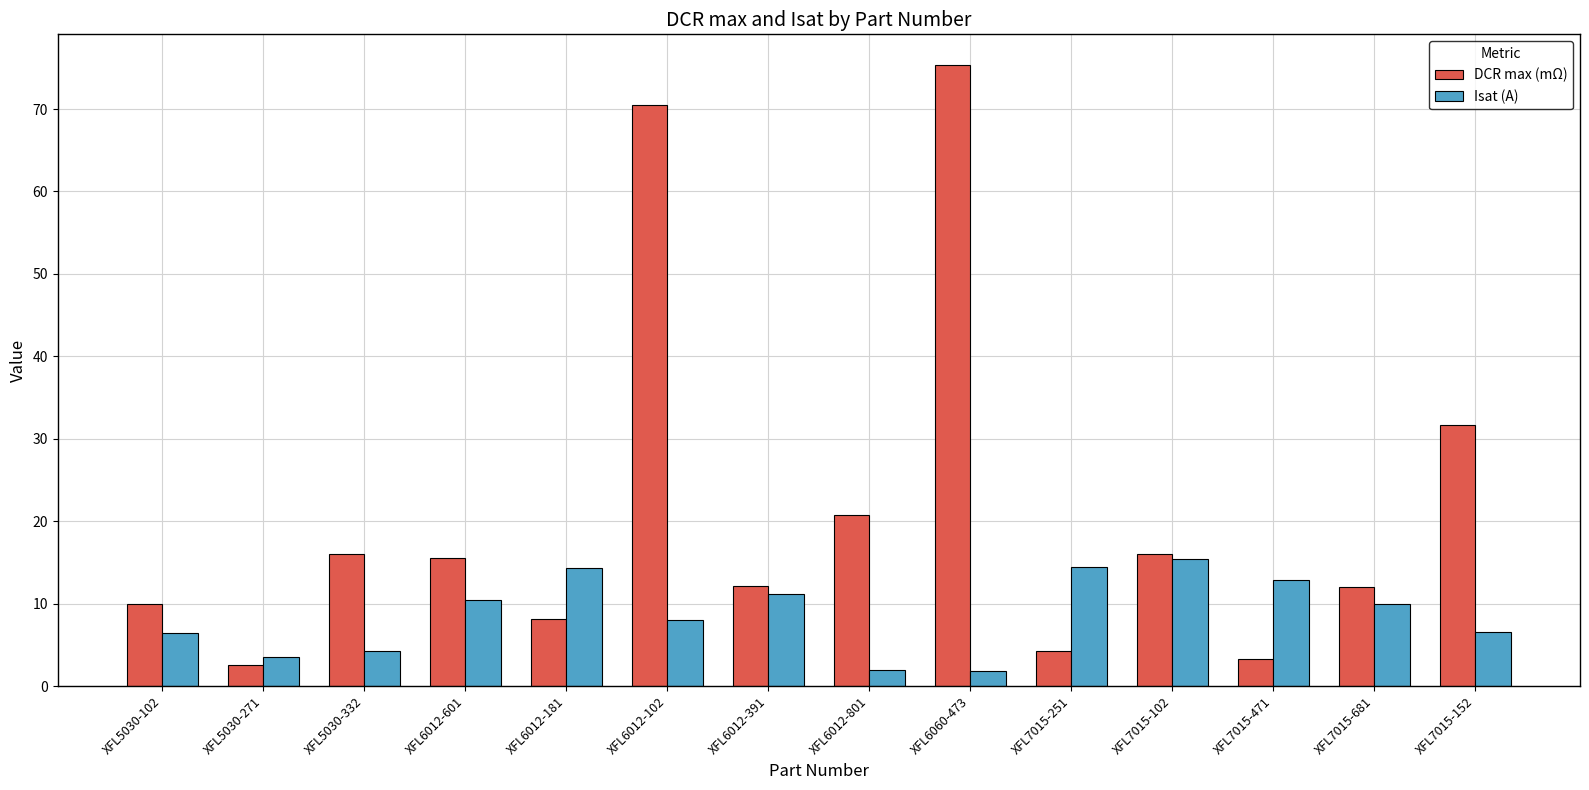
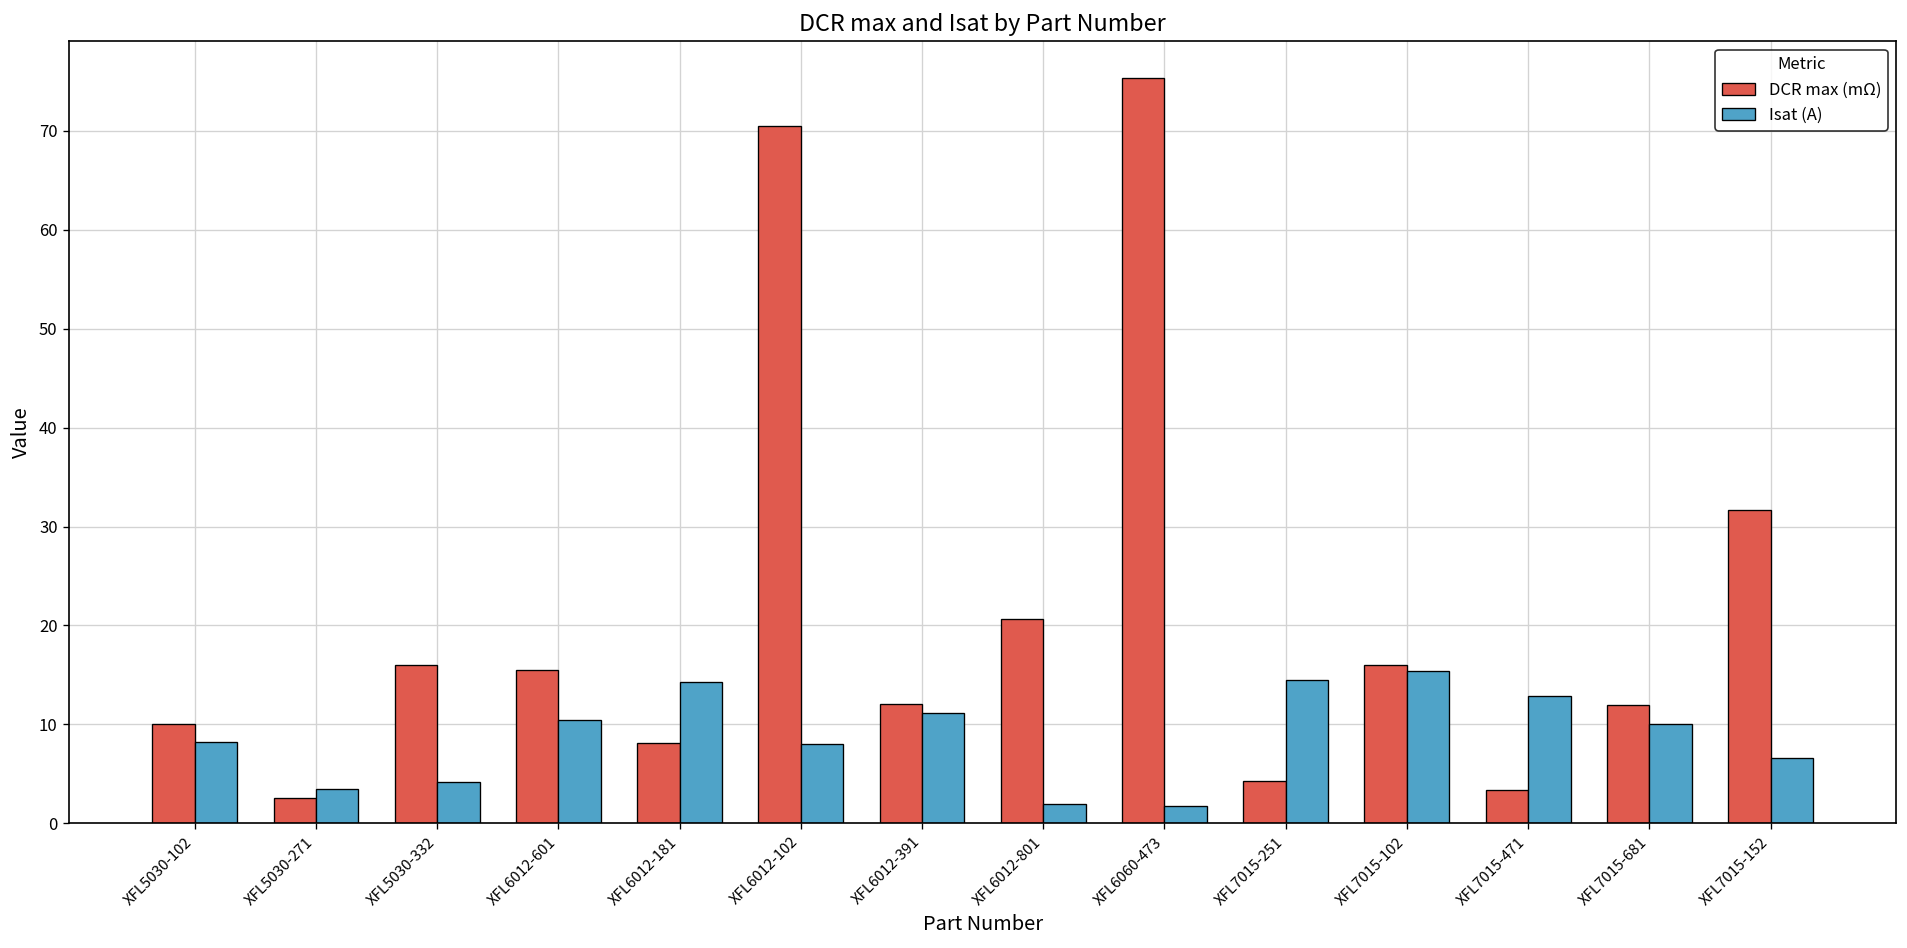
  {
    "DCR max (mΩ)": {
      "XFL5030-102": 10,
      "XFL5030-271": 3,
      "XFL5030-332": 16,
      "XFL6012-601": 16,
      "XFL6012-181": 8,
      "XFL6012-102": 71,
      "XFL6012-391": 12,
      "XFL6012-801": 21,
      "XFL6060-473": 75,
      "XFL7015-251": 4,
      "XFL7015-102": 16,
      "XFL7015-471": 3,
      "XFL7015-681": 12,
      "XFL7015-152": 32
    },
    "Isat (A)": {
-     "XFL5030-102": 7,
+     "XFL5030-102": 8,
      "XFL5030-271": 4,
      "XFL5030-332": 4,
      "XFL6012-601": 10,
      "XFL6012-181": 14,
      "XFL6012-102": 8,
      "XFL6012-391": 11,
      "XFL6012-801": 2,
      "XFL6060-473": 2,
      "XFL7015-251": 15,
      "XFL7015-102": 15,
      "XFL7015-471": 13,
      "XFL7015-681": 10,
      "XFL7015-152": 7
    }
  }
